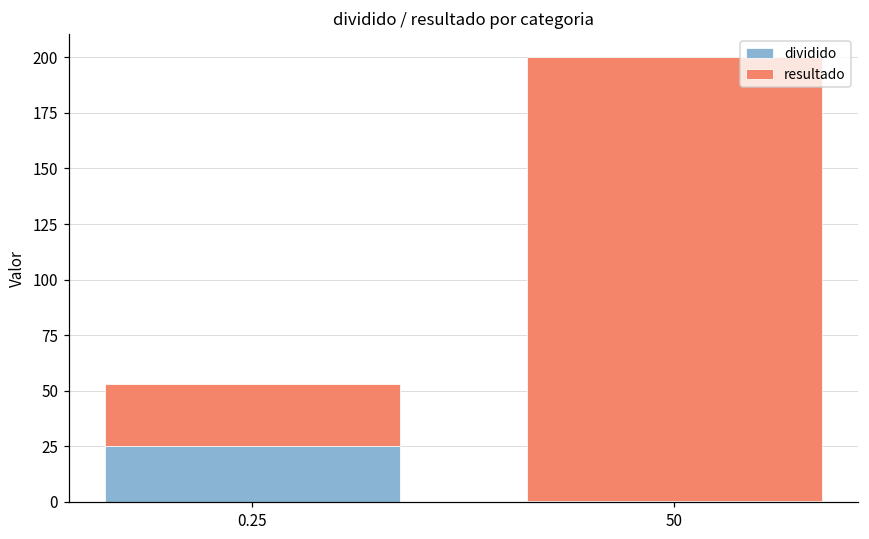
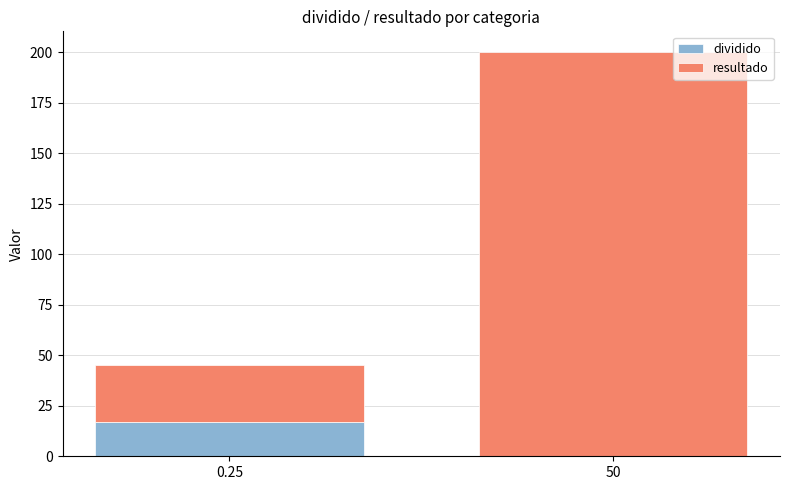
  {
    "dividido": {
-     "0.25": 25
+     "0.25": 17
    },
    "resultado": {
      "0.25": 28,
      "50": 200
    }
  }
